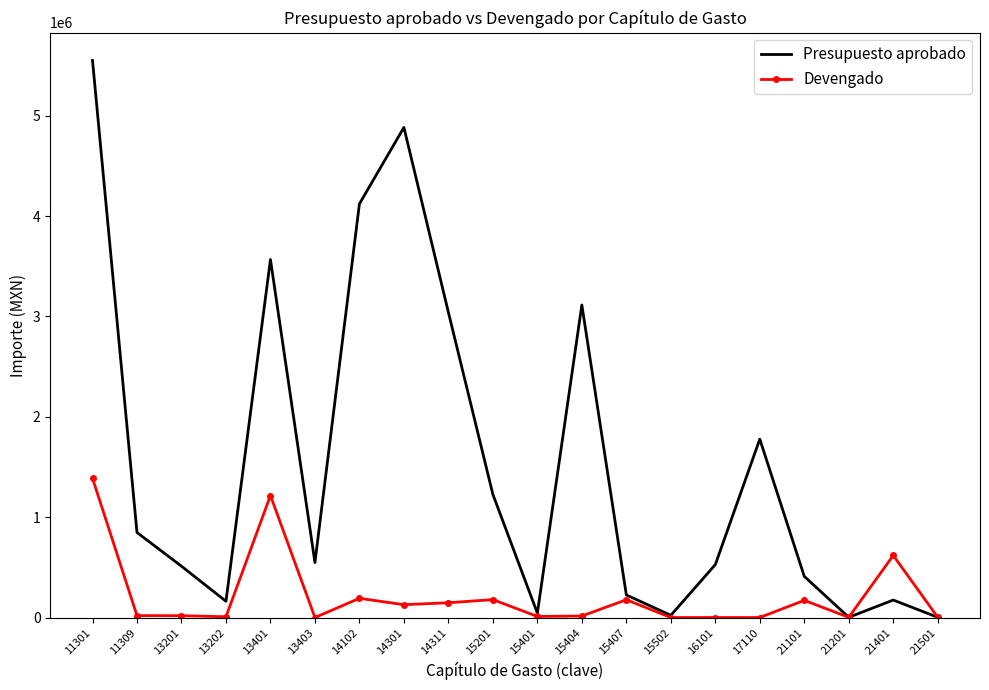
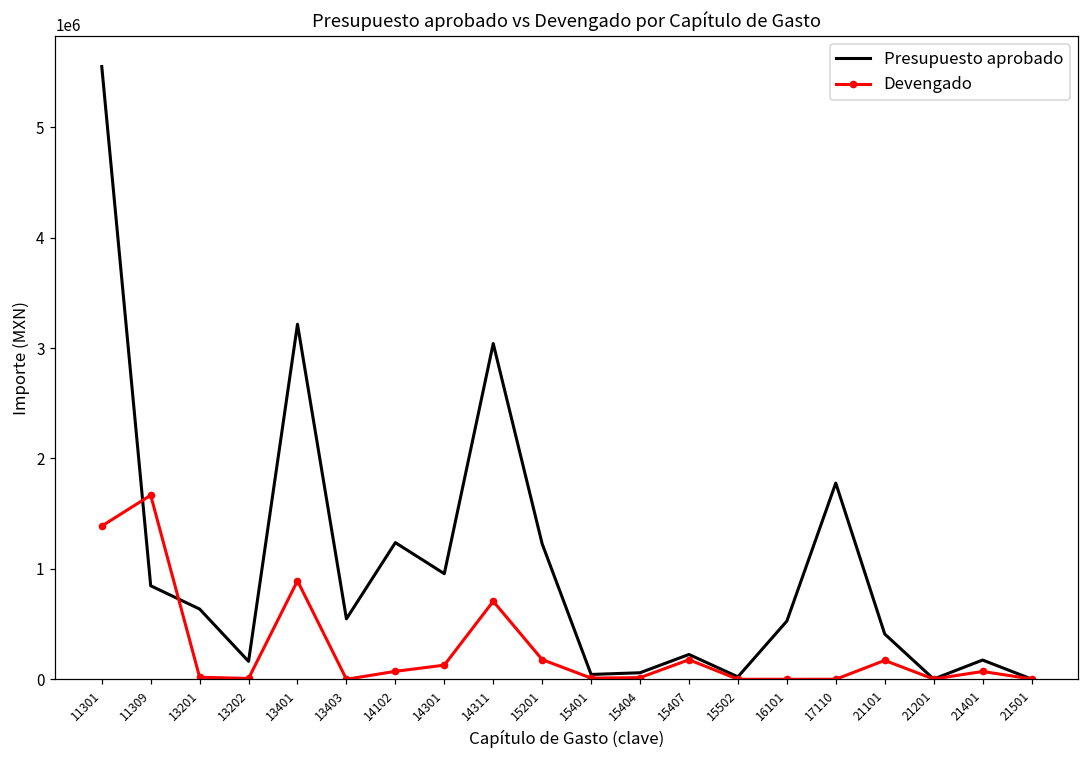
  {
    "Presupuesto aprobado": {
      "11301": 5550000,
      "11309": 850000,
-     "13201": 510000,
+     "13201": 640000,
      "13202": 160000,
-     "13401": 3570000,
+     "13401": 3220000,
      "13403": 550000,
-     "14102": 4120000,
-     "14301": 4880000,
+     "14102": 1240000,
+     "14301": 960000,
      "14311": 3040000,
      "15201": 1230000,
      "15401": 40000,
-     "15404": 3110000,
+     "15404": 60000,
      "15407": 220000,
      "16101": 530000,
      "17110": 1780000,
      "21101": 410000,
      "21401": 170000
    },
    "Devengado": {
      "11301": 1390000,
-     "11309": 20000,
+     "11309": 1670000,
      "13201": 20000,
      "13202": 10000,
-     "13401": 1220000,
+     "13401": 890000,
      "13403": 0,
-     "14102": 190000,
+     "14102": 70000,
      "14301": 130000,
-     "14311": 150000,
+     "14311": 710000,
      "15201": 180000,
      "15401": 10000,
      "15404": 10000,
      "15407": 180000,
      "16101": 0,
      "17110": 0,
      "21101": 170000,
-     "21401": 620000
+     "21401": 70000
    }
  }
